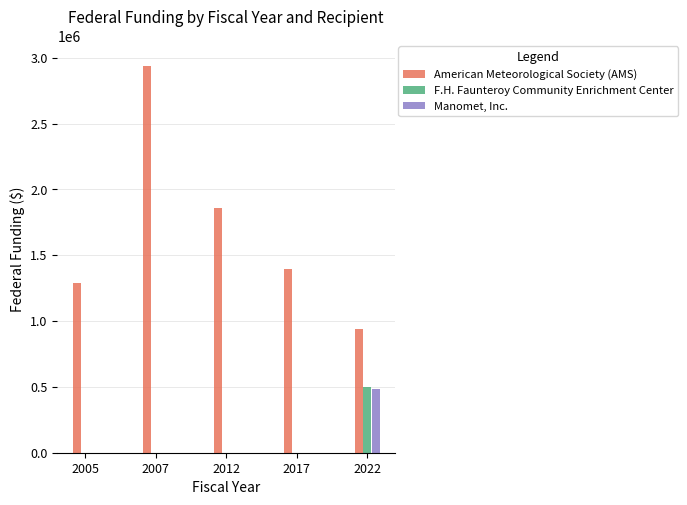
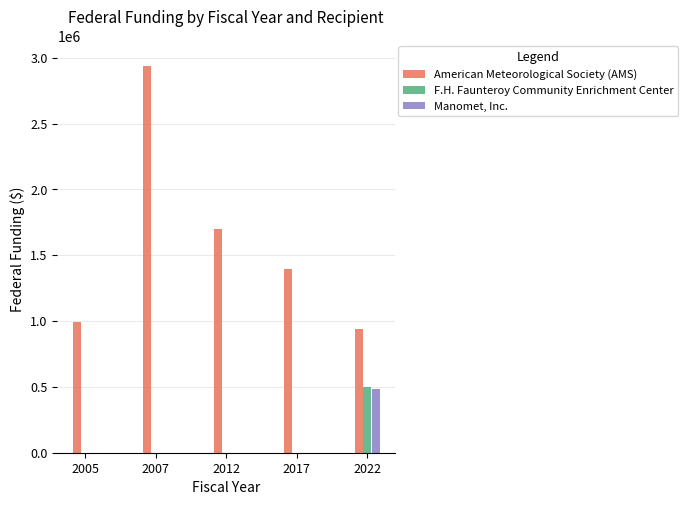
  {
    "American Meteorological Society (AMS)": {
-     "2005": 1290000,
+     "2005": 990000,
      "2007": 2940000,
-     "2012": 1860000,
+     "2012": 1700000,
      "2017": 1400000,
      "2022": 940000
    },
    "F.H. Faunteroy Community Enrichment Center": {
      "2022": 500000
    }
  }
